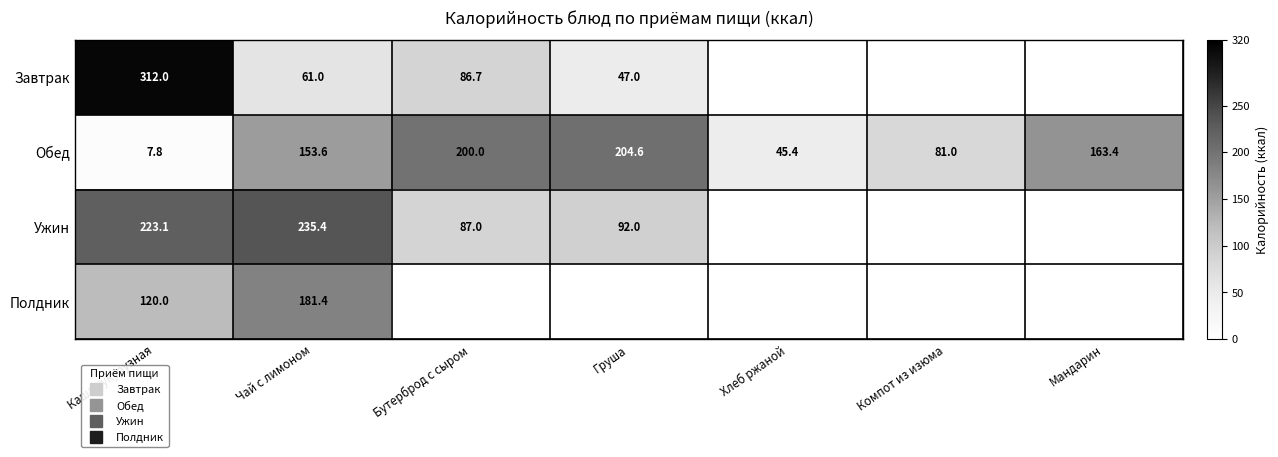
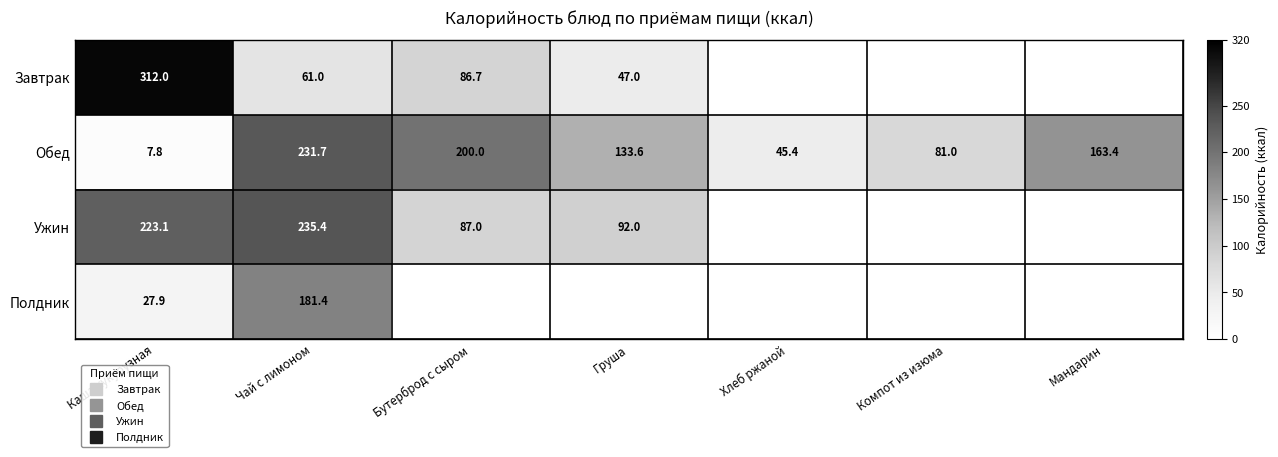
  {
    "Завтрак": {
      "Каша кукурузная": 312.0,
      "Чай с лимоном": 61.0,
      "Бутерброд с сыром": 86.7,
      "Груша": 47.0
    },
    "Обед": {
      "Каша кукурузная": 7.8,
-     "Чай с лимоном": 153.6,
+     "Чай с лимоном": 231.7,
      "Бутерброд с сыром": 200.0,
-     "Груша": 204.6,
+     "Груша": 133.6,
      "Хлеб ржаной": 45.4,
      "Компот из изюма": 81.0,
      "Мандарин": 163.4
    },
    "Ужин": {
      "Каша кукурузная": 223.1,
      "Чай с лимоном": 235.4,
      "Бутерброд с сыром": 87.0,
      "Груша": 92.0
    },
    "Полдник": {
-     "Каша кукурузная": 120.0,
+     "Каша кукурузная": 27.9,
      "Чай с лимоном": 181.4
    }
  }
